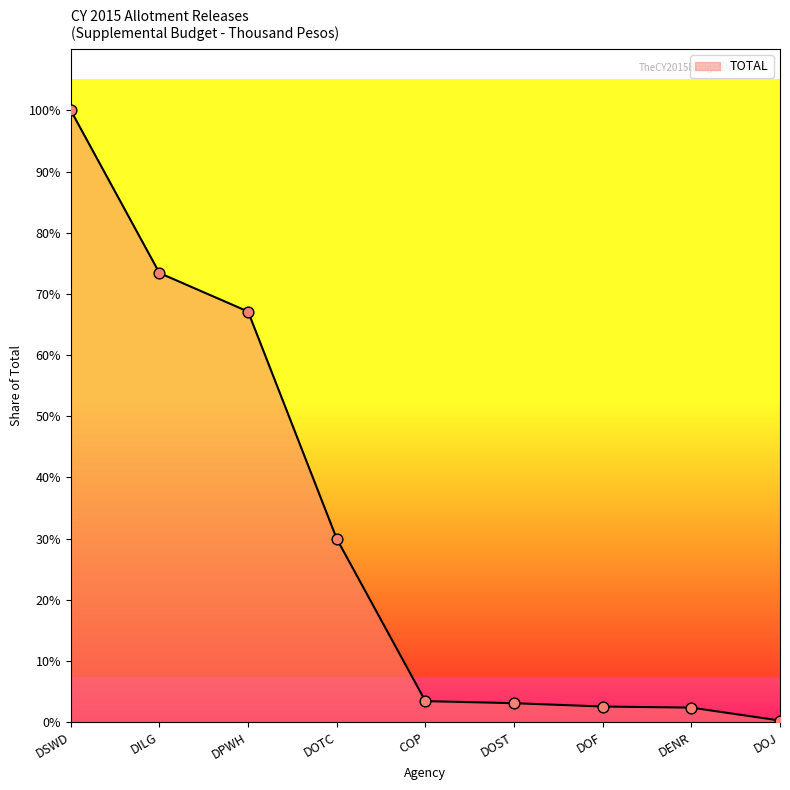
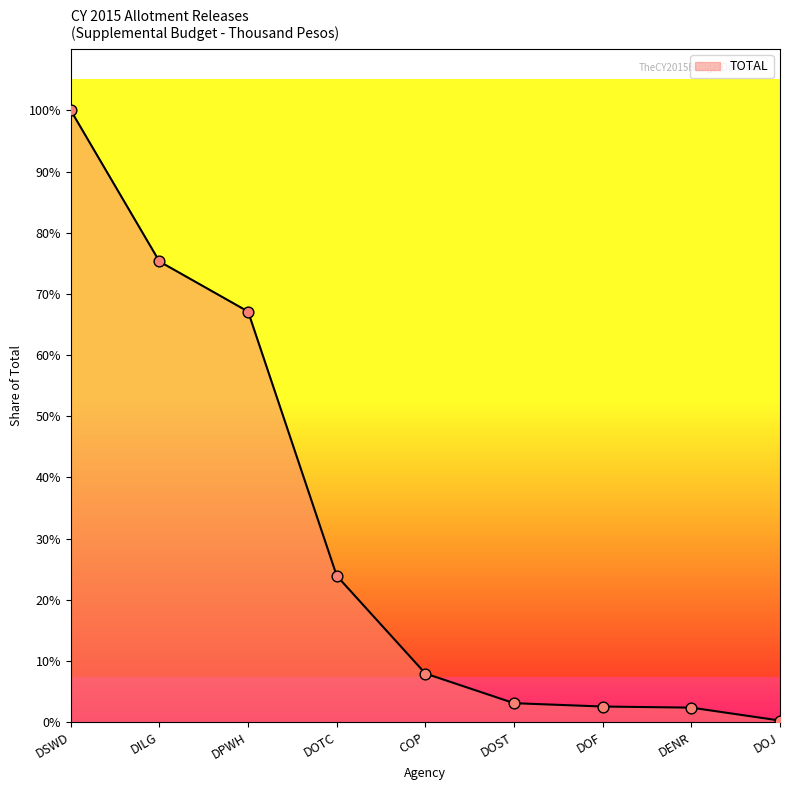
  {
    "DSWD": "100%",
-   "DILG": "73%",
+   "DILG": "75%",
    "DPWH": "67%",
-   "DOTC": "30%",
-   "COP": "3%",
+   "DOTC": "24%",
+   "COP": "8%",
    "DOST": "3%",
    "DOF": "3%",
    "DENR": "2%",
    "DOJ": "0%"
  }
